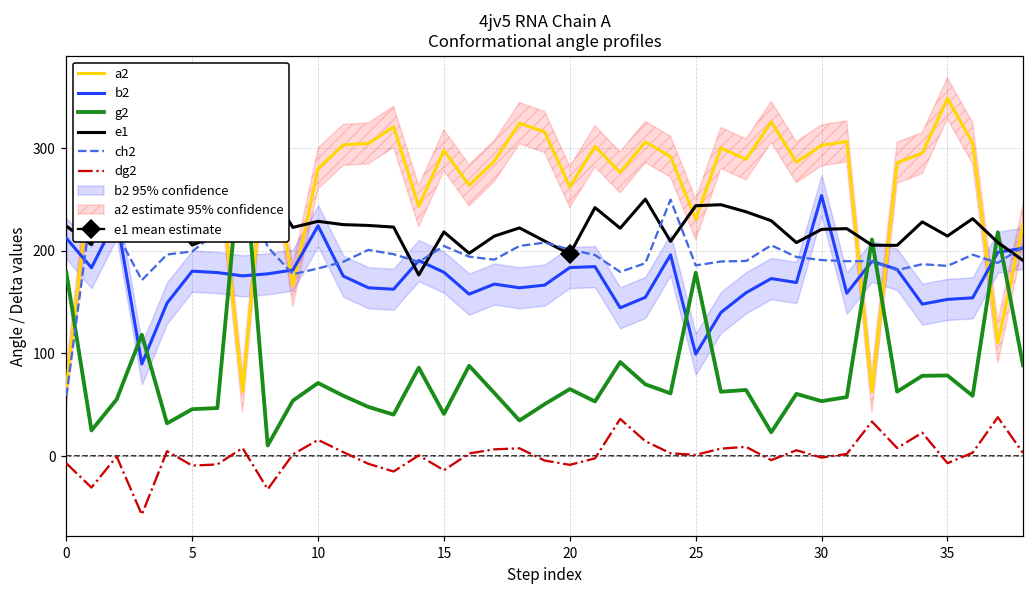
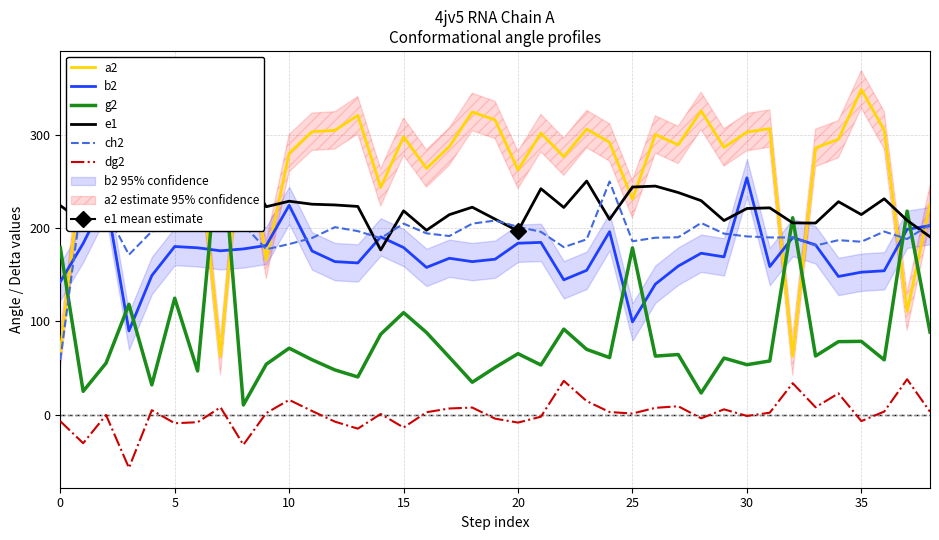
  {
    "a2": {
      "0": 70,
      "10": 280,
      "15": 300,
      "20": 260,
      "25": 230,
      "30": 300,
      "35": 350
    },
    "b2": {
-     "0": 210,
+     "0": 140,
      "5": 180,
      "10": 220,
      "15": 180,
      "20": 180,
      "25": 100,
      "30": 250,
      "35": 150
    },
    "g2": {
      "0": 180,
-     "5": 50,
+     "5": 120,
      "10": 70,
-     "15": 40,
+     "15": 110,
      "20": 70,
      "25": 180,
      "30": 50,
      "35": 80
    },
    "ch2": {
      "0": 60,
      "10": 180,
      "15": 200,
      "25": 190,
      "30": 190,
      "35": 190
    }
  }
